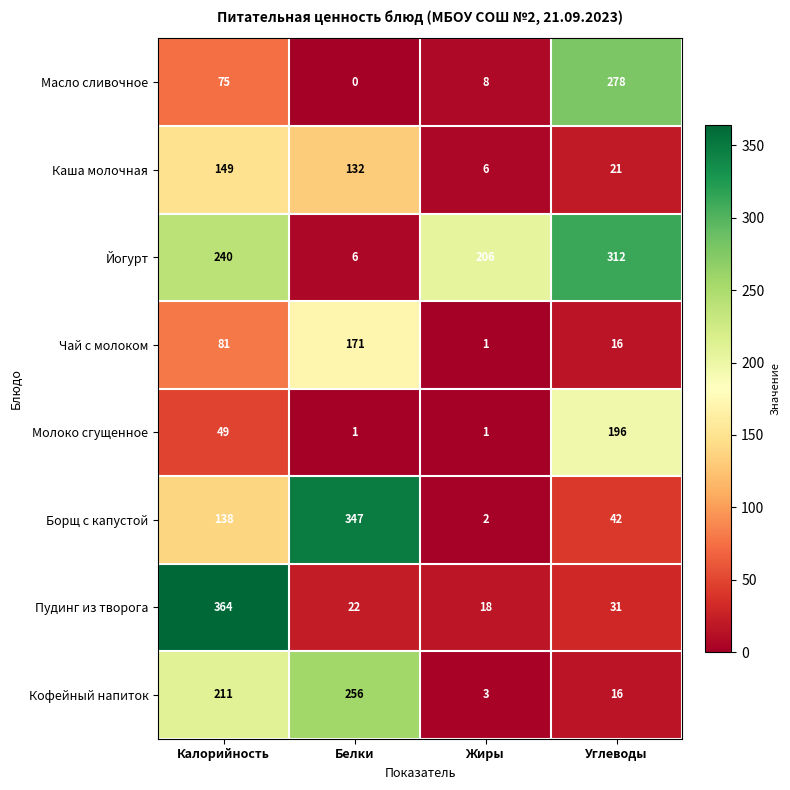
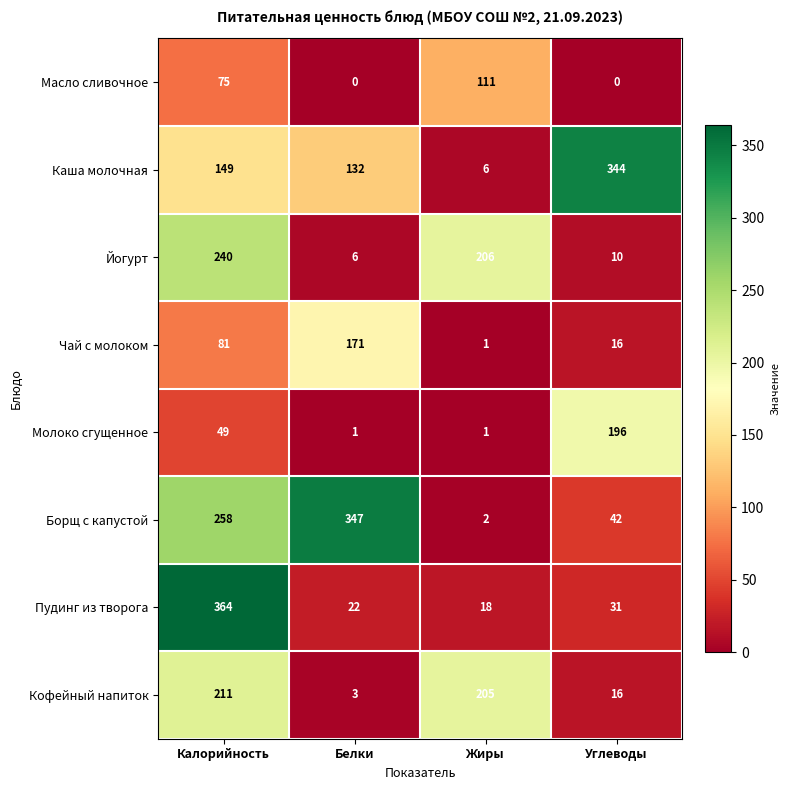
  {
    "Масло сливочное": {
      "Калорийность": 75,
      "Белки": 0,
-     "Жиры": 8,
-     "Углеводы": 278
+     "Жиры": 111,
+     "Углеводы": 0
    },
    "Каша молочная": {
      "Калорийность": 149,
      "Белки": 132,
      "Жиры": 6,
-     "Углеводы": 21
+     "Углеводы": 344
    },
    "Йогурт": {
      "Калорийность": 240,
      "Белки": 6,
      "Жиры": 206,
-     "Углеводы": 312
+     "Углеводы": 10
    },
    "Чай с молоком": {
      "Калорийность": 81,
      "Белки": 171,
      "Жиры": 1,
      "Углеводы": 16
    },
    "Молоко сгущенное": {
      "Калорийность": 49,
      "Белки": 1,
      "Жиры": 1,
      "Углеводы": 196
    },
    "Борщ с капустой": {
-     "Калорийность": 138,
+     "Калорийность": 258,
      "Белки": 347,
      "Жиры": 2,
      "Углеводы": 42
    },
    "Пудинг из творога": {
      "Калорийность": 364,
      "Белки": 22,
      "Жиры": 18,
      "Углеводы": 31
    },
    "Кофейный напиток": {
      "Калорийность": 211,
-     "Белки": 256,
-     "Жиры": 3,
+     "Белки": 3,
+     "Жиры": 205,
      "Углеводы": 16
    }
  }
